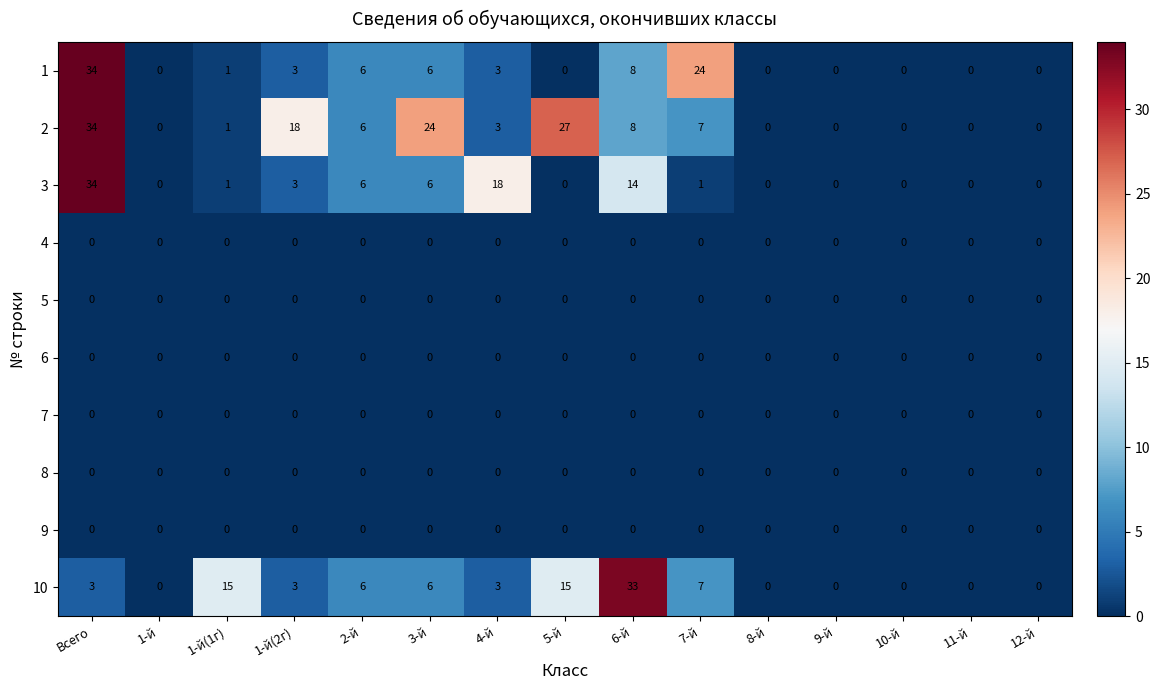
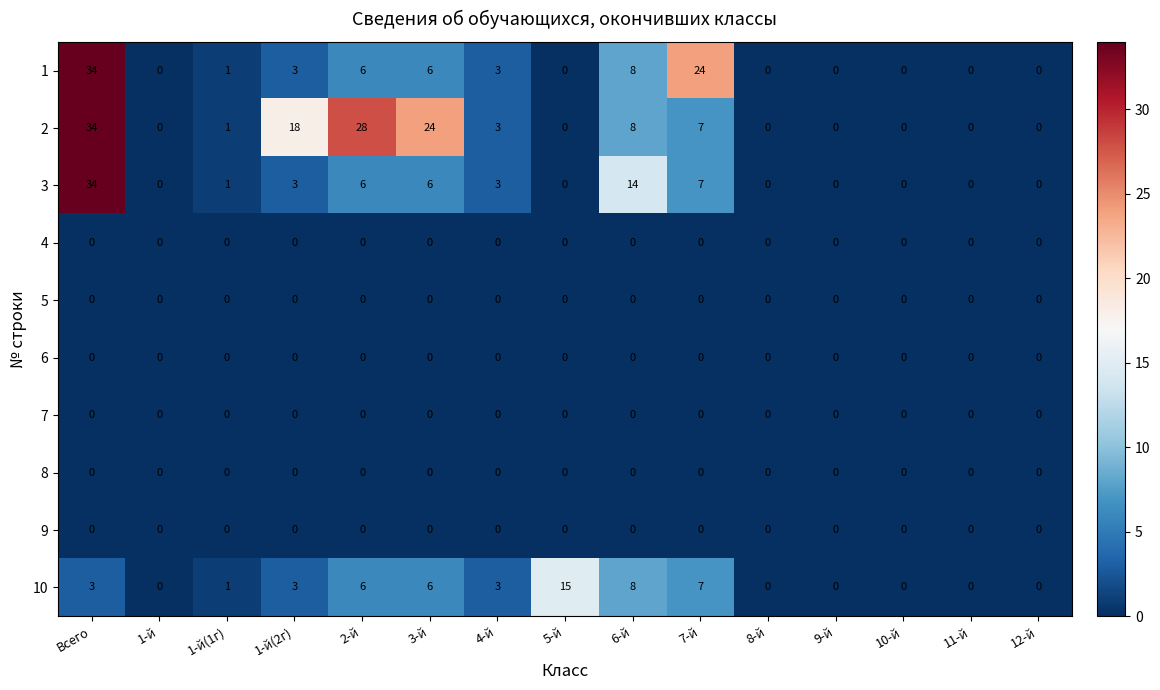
  {
    "1": {
      "Всего": 34,
      "1-й": 0,
      "1-й(1г)": 1,
      "1-й(2г)": 3,
      "2-й": 6,
      "3-й": 6,
      "4-й": 3,
      "5-й": 0,
      "6-й": 8,
      "7-й": 24,
      "8-й": 0,
      "9-й": 0,
      "10-й": 0,
      "11-й": 0,
      "12-й": 0
    },
    "2": {
      "Всего": 34,
      "1-й": 0,
      "1-й(1г)": 1,
      "1-й(2г)": 18,
-     "2-й": 6,
+     "2-й": 28,
      "3-й": 24,
      "4-й": 3,
-     "5-й": 27,
+     "5-й": 0,
      "6-й": 8,
      "7-й": 7,
      "8-й": 0,
      "9-й": 0,
      "10-й": 0,
      "11-й": 0,
      "12-й": 0
    },
    "3": {
      "Всего": 34,
      "1-й": 0,
      "1-й(1г)": 1,
      "1-й(2г)": 3,
      "2-й": 6,
      "3-й": 6,
-     "4-й": 18,
+     "4-й": 3,
      "5-й": 0,
      "6-й": 14,
-     "7-й": 1,
+     "7-й": 7,
      "8-й": 0,
      "9-й": 0,
      "10-й": 0,
      "11-й": 0,
      "12-й": 0
    },
    "4": {
      "Всего": 0,
      "1-й": 0,
      "1-й(1г)": 0,
      "1-й(2г)": 0,
      "2-й": 0,
      "3-й": 0,
      "4-й": 0,
      "5-й": 0,
      "6-й": 0,
      "7-й": 0,
      "8-й": 0,
      "9-й": 0,
      "10-й": 0,
      "11-й": 0,
      "12-й": 0
    },
    "5": {
      "Всего": 0,
      "1-й": 0,
      "1-й(1г)": 0,
      "1-й(2г)": 0,
      "2-й": 0,
      "3-й": 0,
      "4-й": 0,
      "5-й": 0,
      "6-й": 0,
      "7-й": 0,
      "8-й": 0,
      "9-й": 0,
      "10-й": 0,
      "11-й": 0,
      "12-й": 0
    },
    "6": {
      "Всего": 0,
      "1-й": 0,
      "1-й(1г)": 0,
      "1-й(2г)": 0,
      "2-й": 0,
      "3-й": 0,
      "4-й": 0,
      "5-й": 0,
      "6-й": 0,
      "7-й": 0,
      "8-й": 0,
      "9-й": 0,
      "10-й": 0,
      "11-й": 0,
      "12-й": 0
    },
    "7": {
      "Всего": 0,
      "1-й": 0,
      "1-й(1г)": 0,
      "1-й(2г)": 0,
      "2-й": 0,
      "3-й": 0,
      "4-й": 0,
      "5-й": 0,
      "6-й": 0,
      "7-й": 0,
      "8-й": 0,
      "9-й": 0,
      "10-й": 0,
      "11-й": 0,
      "12-й": 0
    },
    "8": {
      "Всего": 0,
      "1-й": 0,
      "1-й(1г)": 0,
      "1-й(2г)": 0,
      "2-й": 0,
      "3-й": 0,
      "4-й": 0,
      "5-й": 0,
      "6-й": 0,
      "7-й": 0,
      "8-й": 0,
      "9-й": 0,
      "10-й": 0,
      "11-й": 0,
      "12-й": 0
    },
    "9": {
      "Всего": 0,
      "1-й": 0,
      "1-й(1г)": 0,
      "1-й(2г)": 0,
      "2-й": 0,
      "3-й": 0,
      "4-й": 0,
      "5-й": 0,
      "6-й": 0,
      "7-й": 0,
      "8-й": 0,
      "9-й": 0,
      "10-й": 0,
      "11-й": 0,
      "12-й": 0
    },
    "10": {
      "Всего": 3,
      "1-й": 0,
-     "1-й(1г)": 15,
+     "1-й(1г)": 1,
      "1-й(2г)": 3,
      "2-й": 6,
      "3-й": 6,
      "4-й": 3,
      "5-й": 15,
-     "6-й": 33,
+     "6-й": 8,
      "7-й": 7,
      "8-й": 0,
      "9-й": 0,
      "10-й": 0,
      "11-й": 0,
      "12-й": 0
    }
  }
